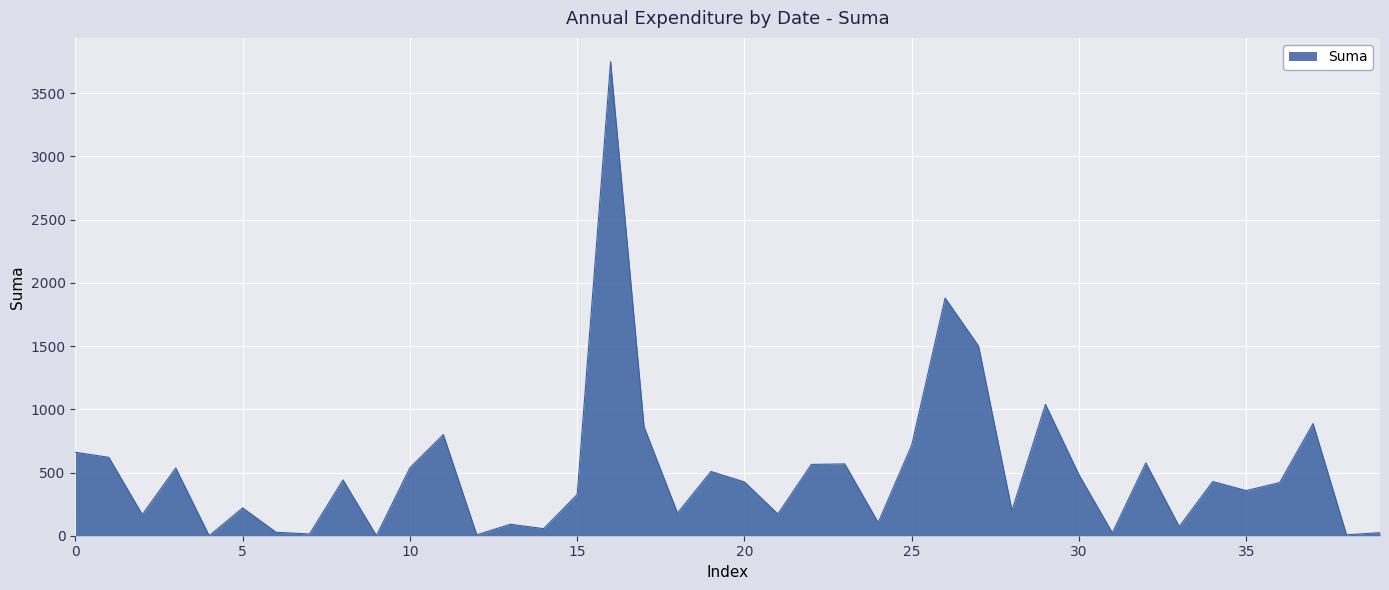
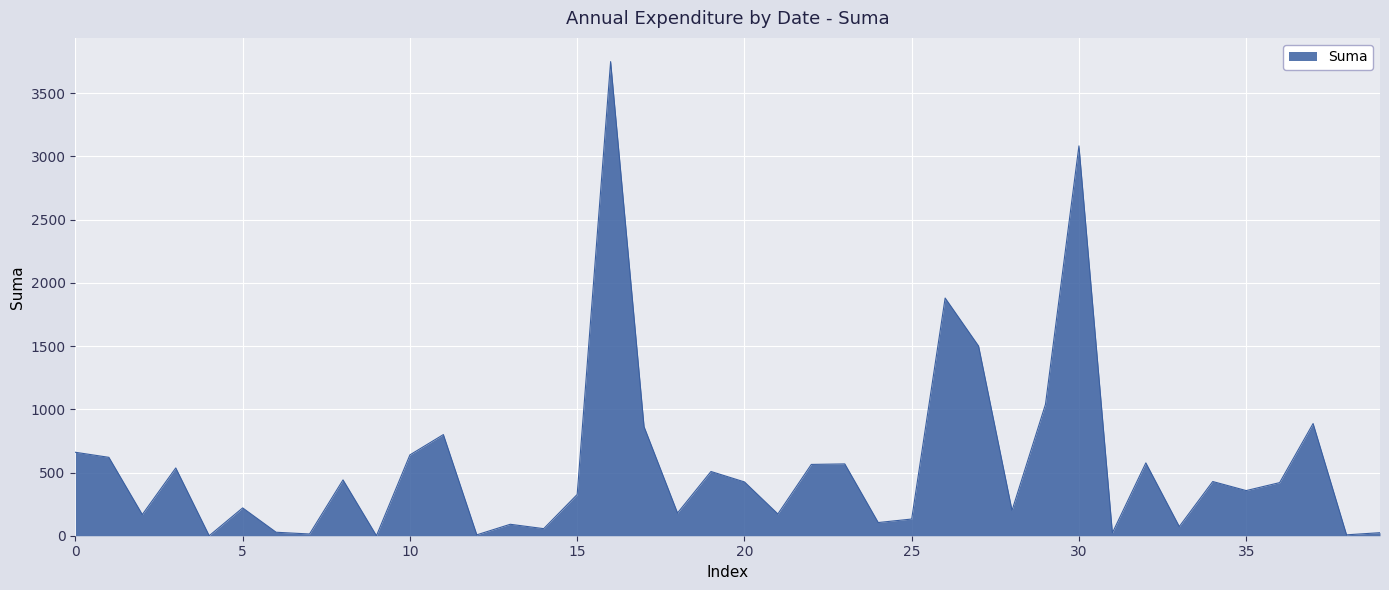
  {
    "0": 660,
    "5": 220,
-   "10": 540,
+   "10": 640,
    "15": 330,
    "20": 430,
-   "25": 720,
-   "30": 480,
+   "25": 130,
+   "30": 3080,
    "35": 360
  }
